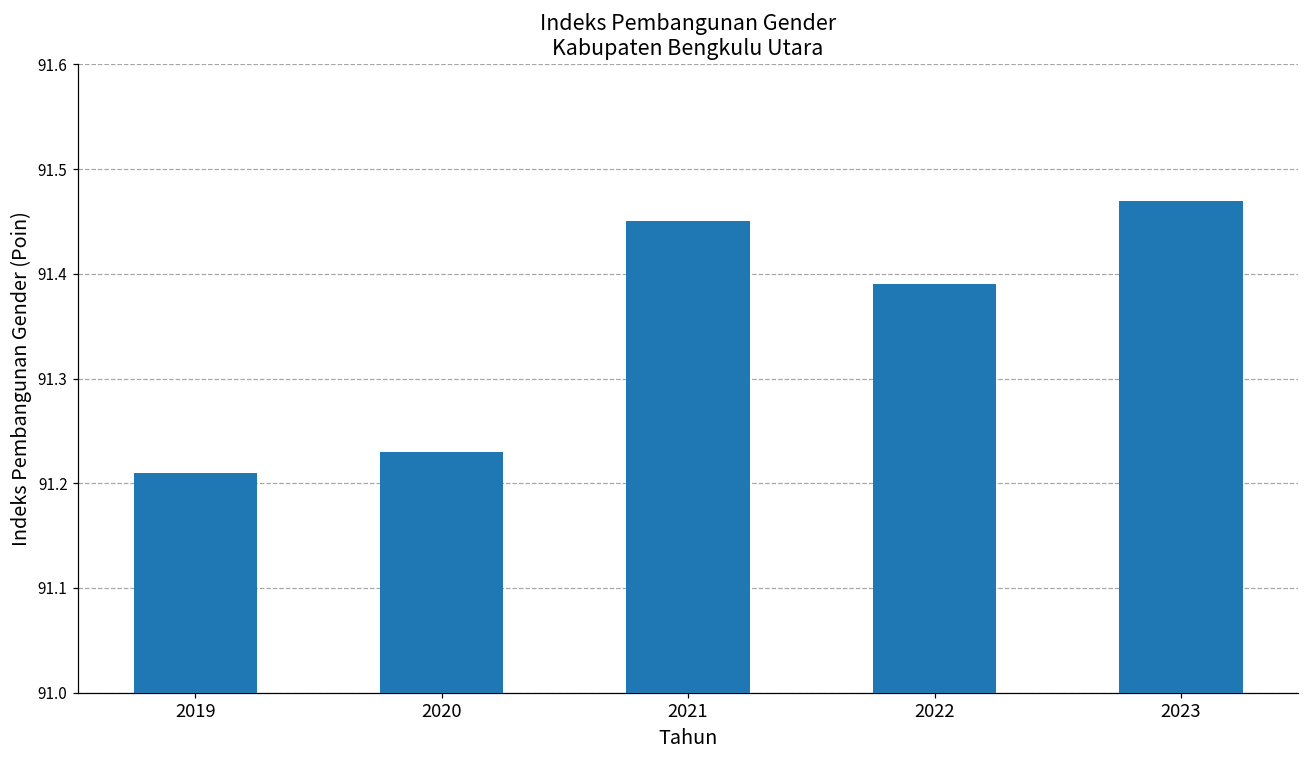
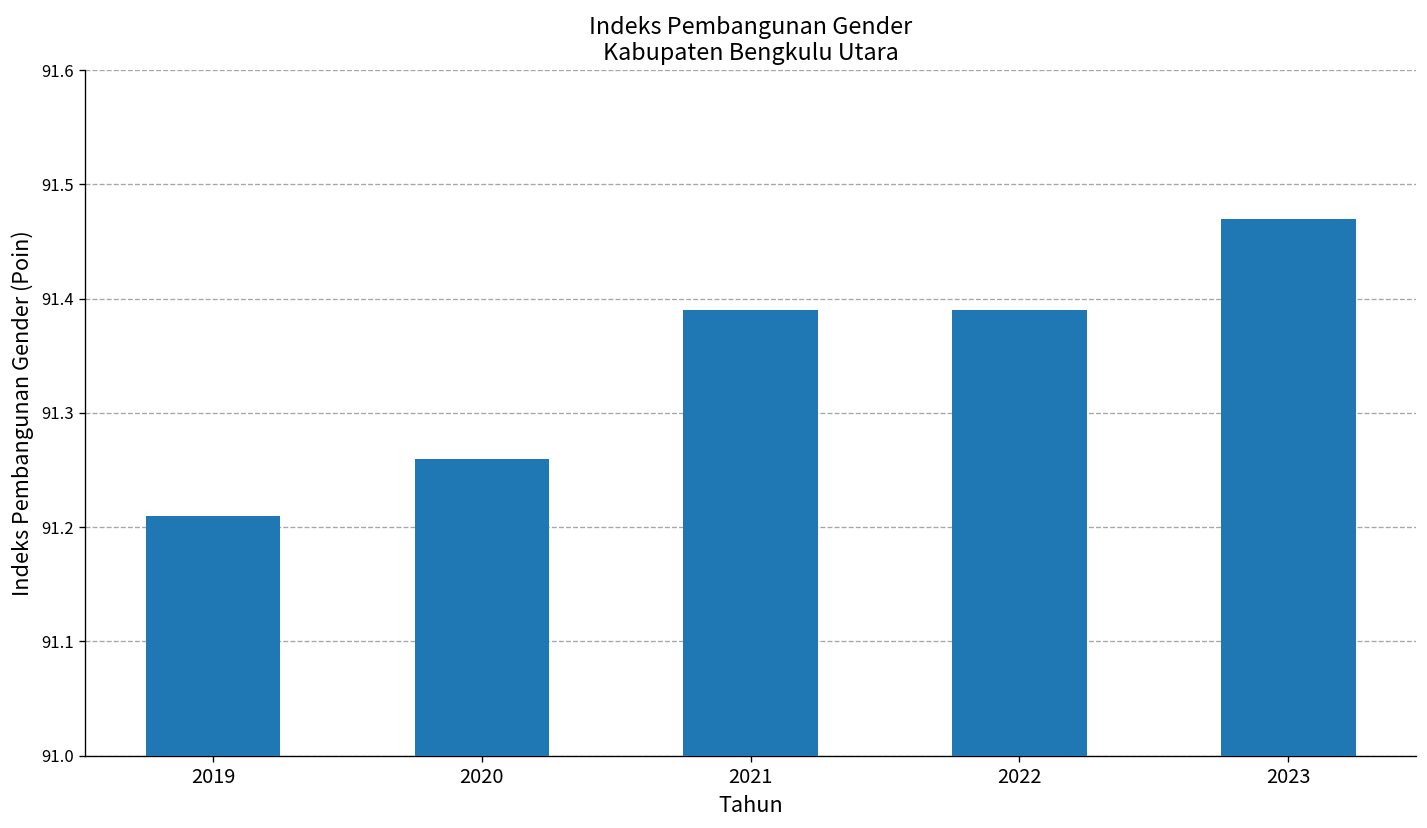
  {
    "2019": 91.21,
-   "2020": 91.23,
-   "2021": 91.45,
+   "2020": 91.26,
+   "2021": 91.39,
    "2022": 91.39,
    "2023": 91.47
  }
